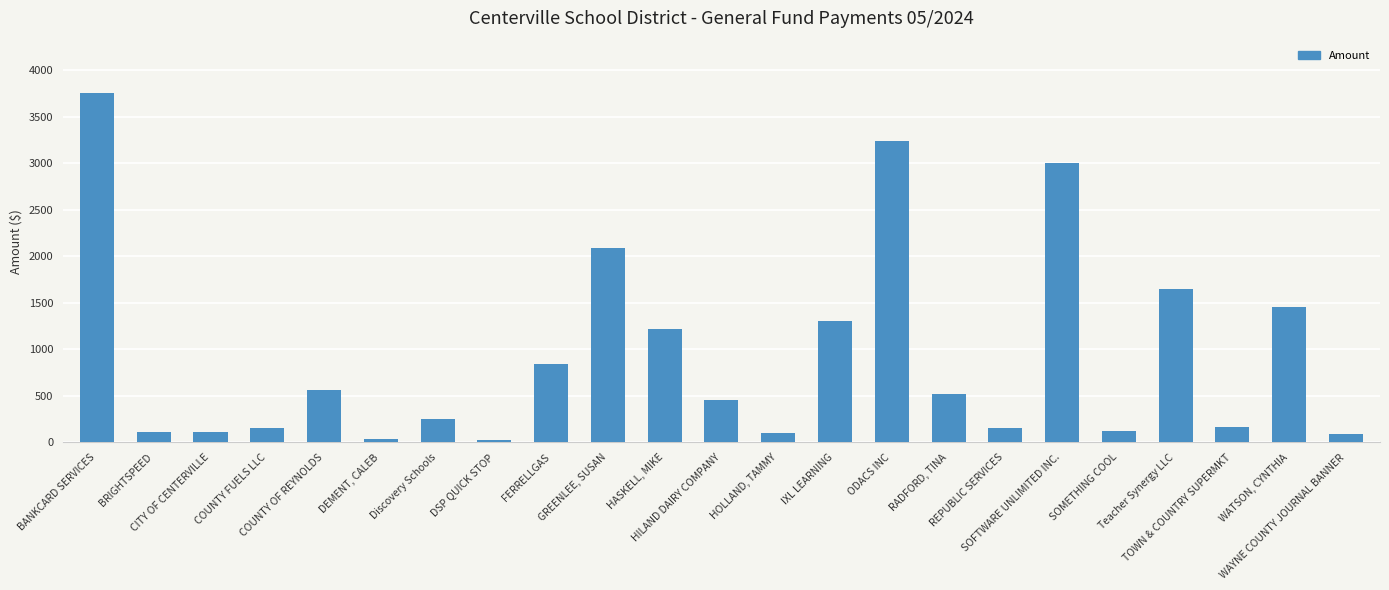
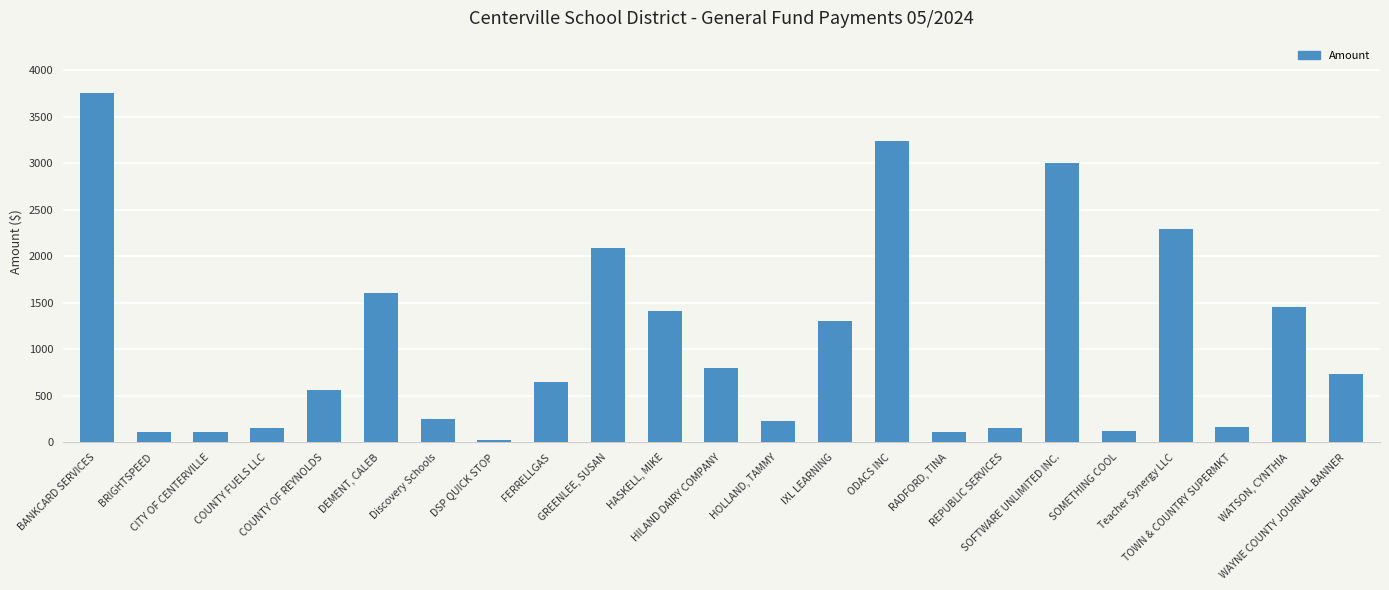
  {
    "BANKCARD SERVICES": 3800,
    "BRIGHTSPEED": 100,
    "CITY OF CENTERVILLE": 100,
    "COUNTY FUELS LLC": 200,
    "COUNTY OF REYNOLDS": 600,
-   "DEMENT, CALEB": 0,
+   "DEMENT, CALEB": 1600,
    "Discovery Schools": 300,
-   "FERRELLGAS": 800,
+   "FERRELLGAS": 600,
    "GREENLEE, SUSAN": 2100,
-   "HASKELL, MIKE": 1200,
-   "HILAND DAIRY COMPANY": 500,
-   "HOLLAND, TAMMY": 100,
+   "HASKELL, MIKE": 1400,
+   "HILAND DAIRY COMPANY": 800,
+   "HOLLAND, TAMMY": 200,
    "IXL LEARNING": 1300,
    "ODACS INC": 3200,
-   "RADFORD, TINA": 500,
+   "RADFORD, TINA": 100,
    "REPUBLIC SERVICES": 200,
    "SOFTWARE UNLIMITED INC.": 3000,
    "SOMETHING COOL": 100,
-   "Teacher Synergy LLC": 1700,
+   "Teacher Synergy LLC": 2300,
    "TOWN & COUNTRY SUPERMKT": 200,
    "WATSON, CYNTHIA": 1500,
-   "WAYNE COUNTY JOURNAL BANNER": 100
+   "WAYNE COUNTY JOURNAL BANNER": 700
  }
